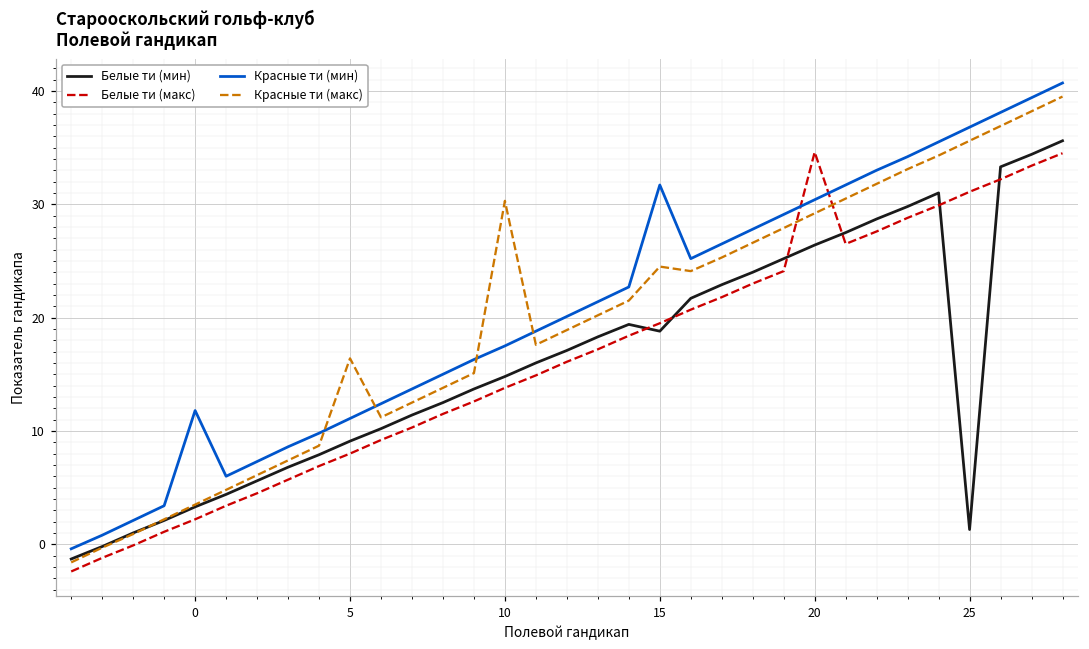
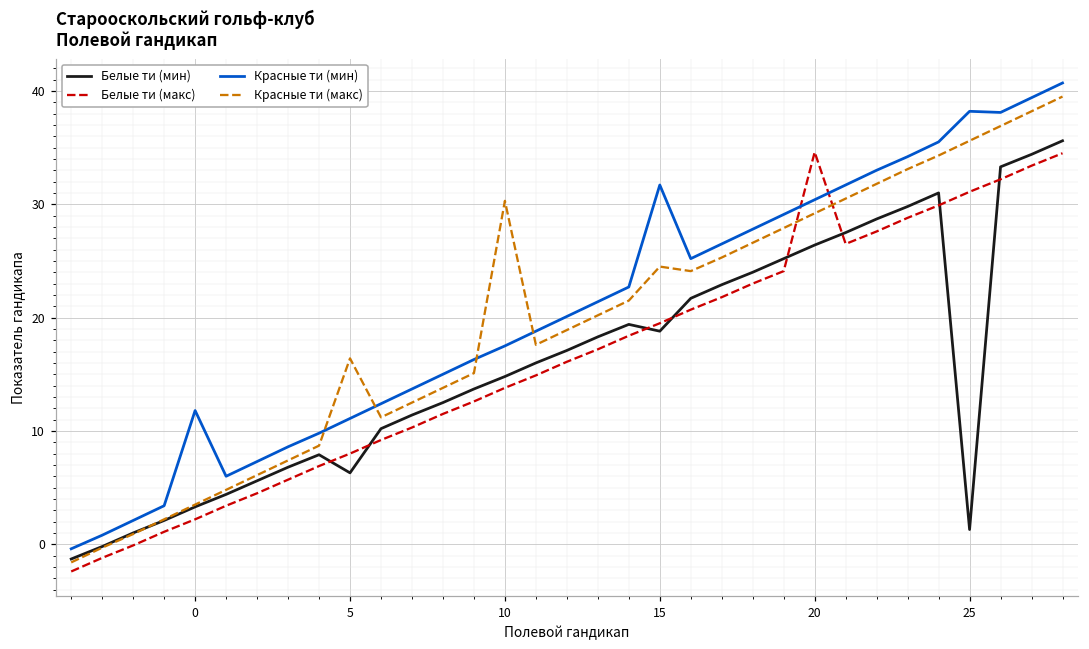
  {
    "Белые ти (мин)": {
-     "5": 9.1,
+     "5": 6.3,
      "10": 14.8,
      "15": 18.8,
      "20": 26.4,
      "25": 1.3
    },
    "Белые ти (макс)": {
      "0": 2.2,
      "5": 8.0,
      "10": 13.8,
      "15": 19.5,
      "20": 34.6,
      "25": 31.1
    },
    "Красные ти (мин)": {
      "0": 11.8,
      "5": 11.1,
      "10": 17.5,
      "15": 31.7,
      "20": 30.4,
-     "25": 36.8
+     "25": 38.2
    },
    "Красные ти (макс)": {
      "5": 16.4,
      "10": 30.3,
      "15": 24.5,
      "20": 29.2,
      "25": 35.6
    }
  }
